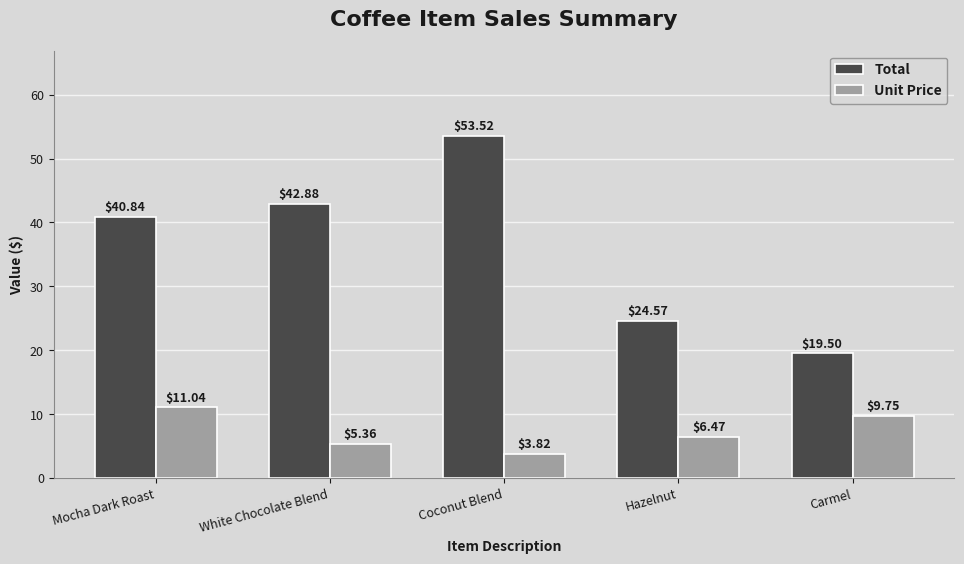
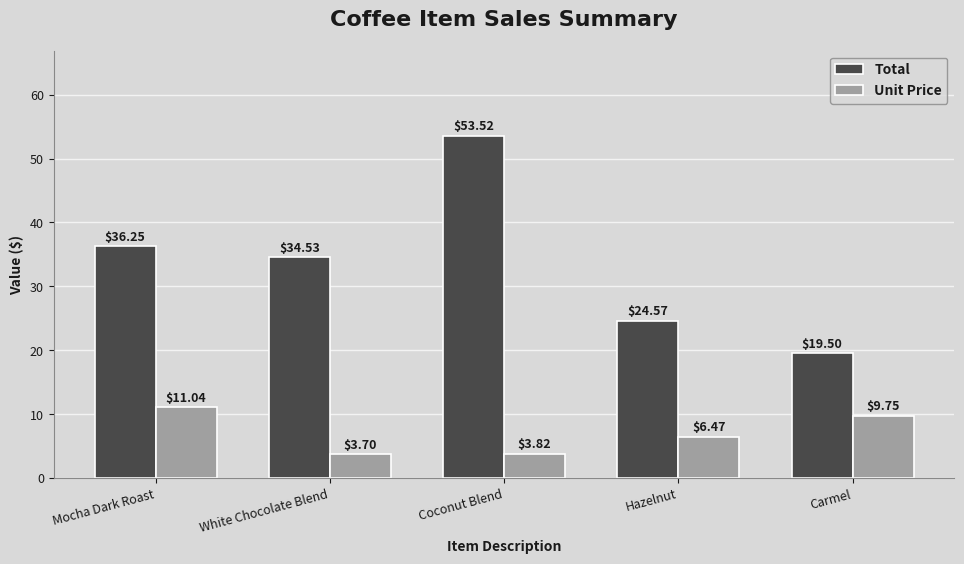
  {
    "Total": {
-     "Mocha Dark Roast": "$40.84",
-     "White Chocolate Blend": "$42.88",
+     "Mocha Dark Roast": "$36.25",
+     "White Chocolate Blend": "$34.53",
      "Coconut Blend": "$53.52",
      "Hazelnut": "$24.57",
      "Carmel": "$19.50"
    },
    "Unit Price": {
      "Mocha Dark Roast": "$11.04",
-     "White Chocolate Blend": "$5.36",
+     "White Chocolate Blend": "$3.70",
      "Coconut Blend": "$3.82",
      "Hazelnut": "$6.47",
      "Carmel": "$9.75"
    }
  }
